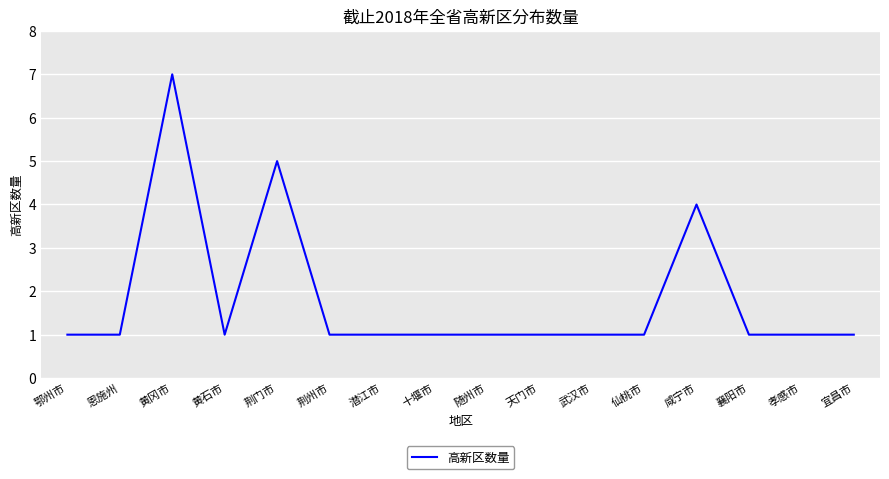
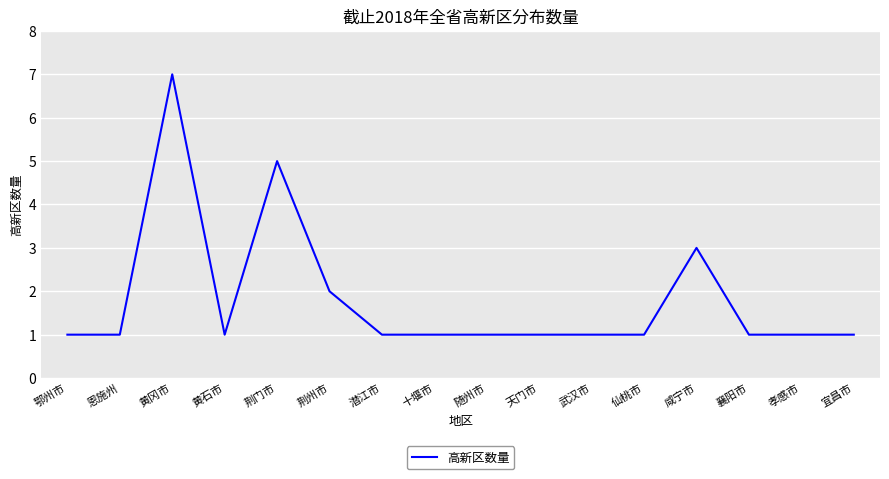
  {
    "鄂州市": 1,
    "恩施州": 1,
    "黄冈市": 7,
    "黄石市": 1,
    "荆门市": 5,
-   "荆州市": 1,
+   "荆州市": 2,
    "潜江市": 1,
    "十堰市": 1,
    "随州市": 1,
    "天门市": 1,
    "武汉市": 1,
    "仙桃市": 1,
-   "咸宁市": 4,
+   "咸宁市": 3,
    "襄阳市": 1,
    "孝感市": 1,
    "宜昌市": 1
  }
